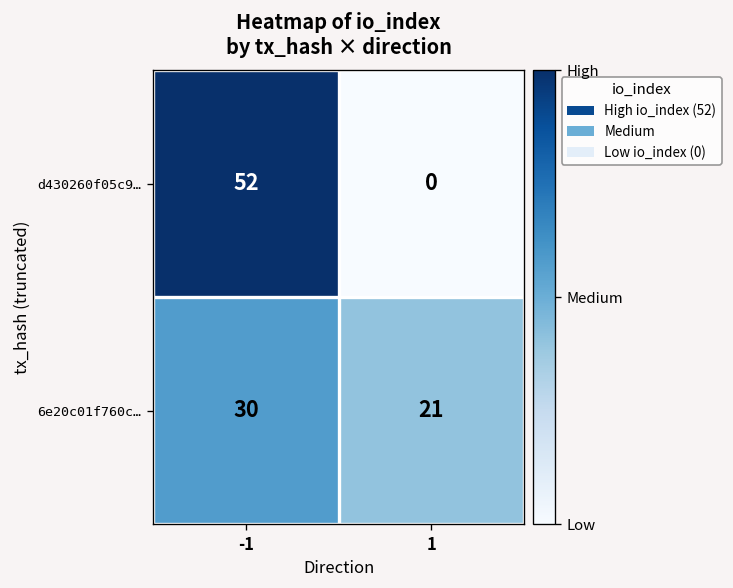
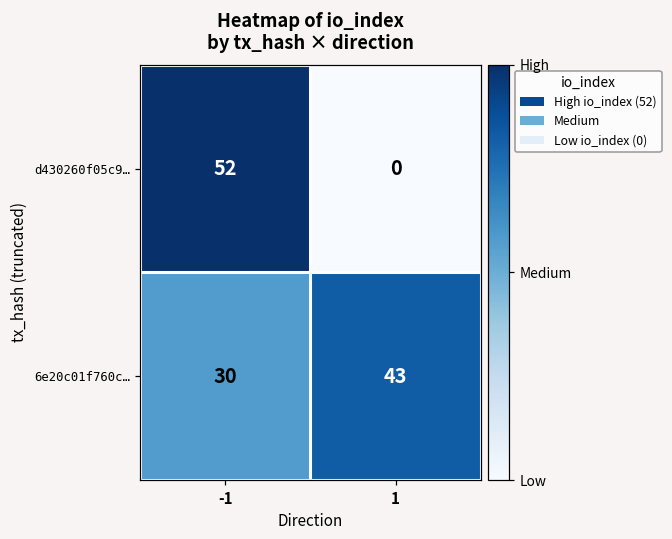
  {
    "d430260f05c9…": {
      "-1": 52,
      "1": 0
    },
    "6e20c01f760c…": {
      "-1": 30,
-     "1": 21
+     "1": 43
    }
  }
